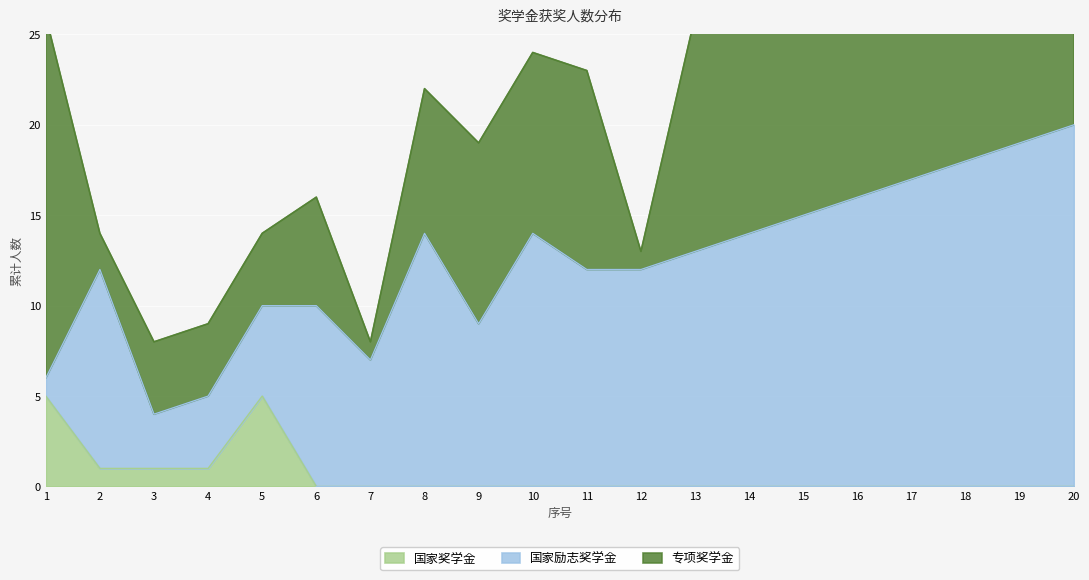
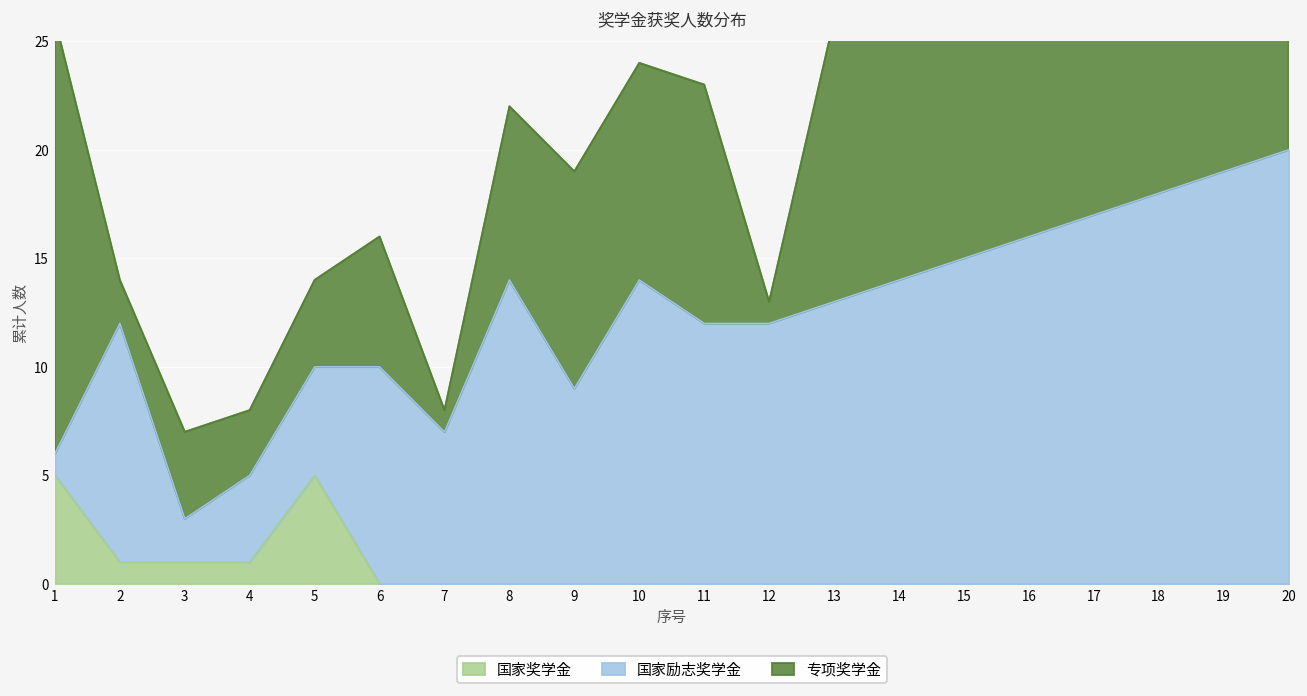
  {
    "国家奖学金": {
      "1": 5,
      "2": 1,
      "3": 1,
      "4": 1,
      "5": 5,
      "6": 0,
      "7": 0,
      "8": 0,
      "9": 0,
      "10": 0,
      "11": 0,
      "12": 0,
      "13": 0,
      "14": 0,
      "15": 0,
      "16": 0,
      "17": 0,
      "18": 0,
      "19": 0,
      "20": 0
    },
    "国家励志奖学金": {
      "1": 6,
      "2": 12,
-     "3": 3,
+     "3": 2,
      "4": 5,
      "5": 10,
      "6": 10,
      "7": 7,
      "8": 14,
      "9": 9,
      "10": 14,
      "11": 12,
      "12": 12,
      "13": 13,
      "14": 14,
      "15": 15,
      "16": 16,
      "17": 17,
      "18": 18,
      "19": 19,
      "20": 20
    },
    "专项奖学金": {
      "2": 2,
      "3": 4,
-     "4": 4,
+     "4": 3,
      "5": 4,
      "6": 6,
      "7": 1,
      "8": 8,
      "9": 10,
      "10": 10,
      "11": 11,
      "12": 1
    }
  }
